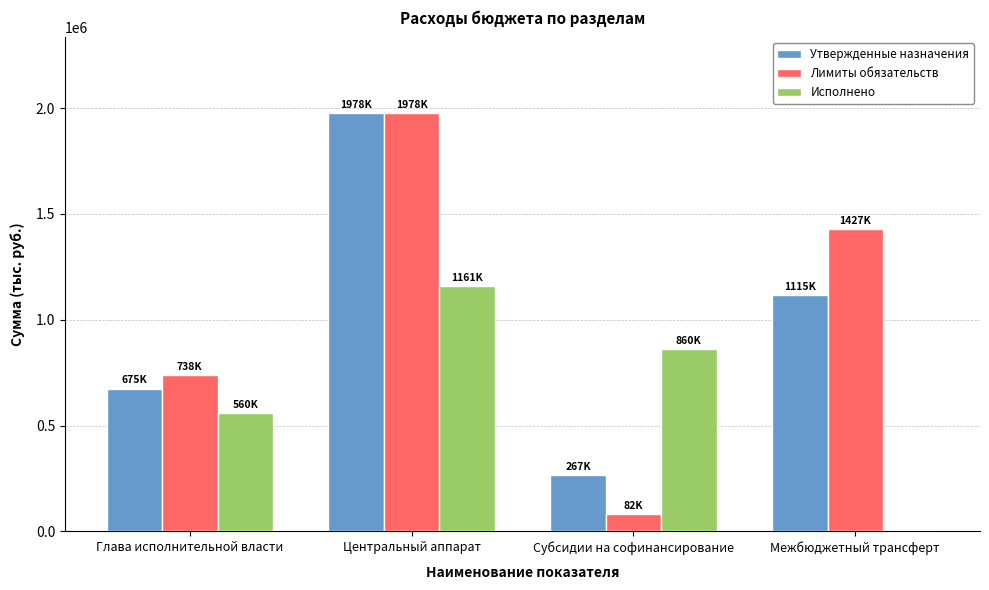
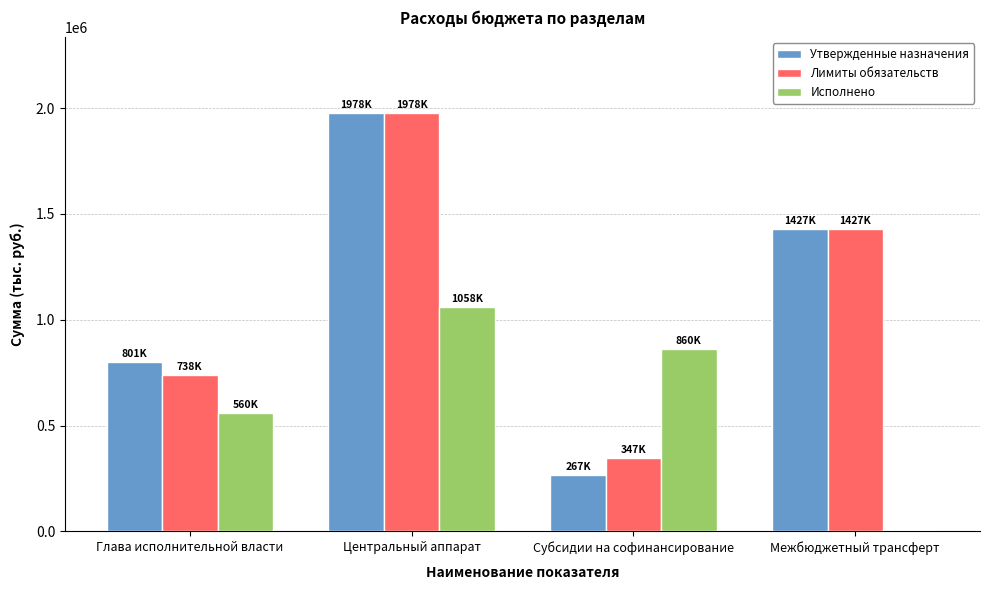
  {
    "Утвержденные назначения": {
-     "Глава исполнительной власти": "675K",
+     "Глава исполнительной власти": "801K",
      "Центральный аппарат": "1978K",
      "Субсидии на софинансирование": "267K",
-     "Межбюджетный трансферт": "1115K"
+     "Межбюджетный трансферт": "1427K"
    },
    "Лимиты обязательств": {
      "Глава исполнительной власти": "738K",
      "Центральный аппарат": "1978K",
-     "Субсидии на софинансирование": "82K",
+     "Субсидии на софинансирование": "347K",
      "Межбюджетный трансферт": "1427K"
    },
    "Исполнено": {
      "Глава исполнительной власти": "560K",
-     "Центральный аппарат": "1161K",
+     "Центральный аппарат": "1058K",
      "Субсидии на софинансирование": "860K"
    }
  }
